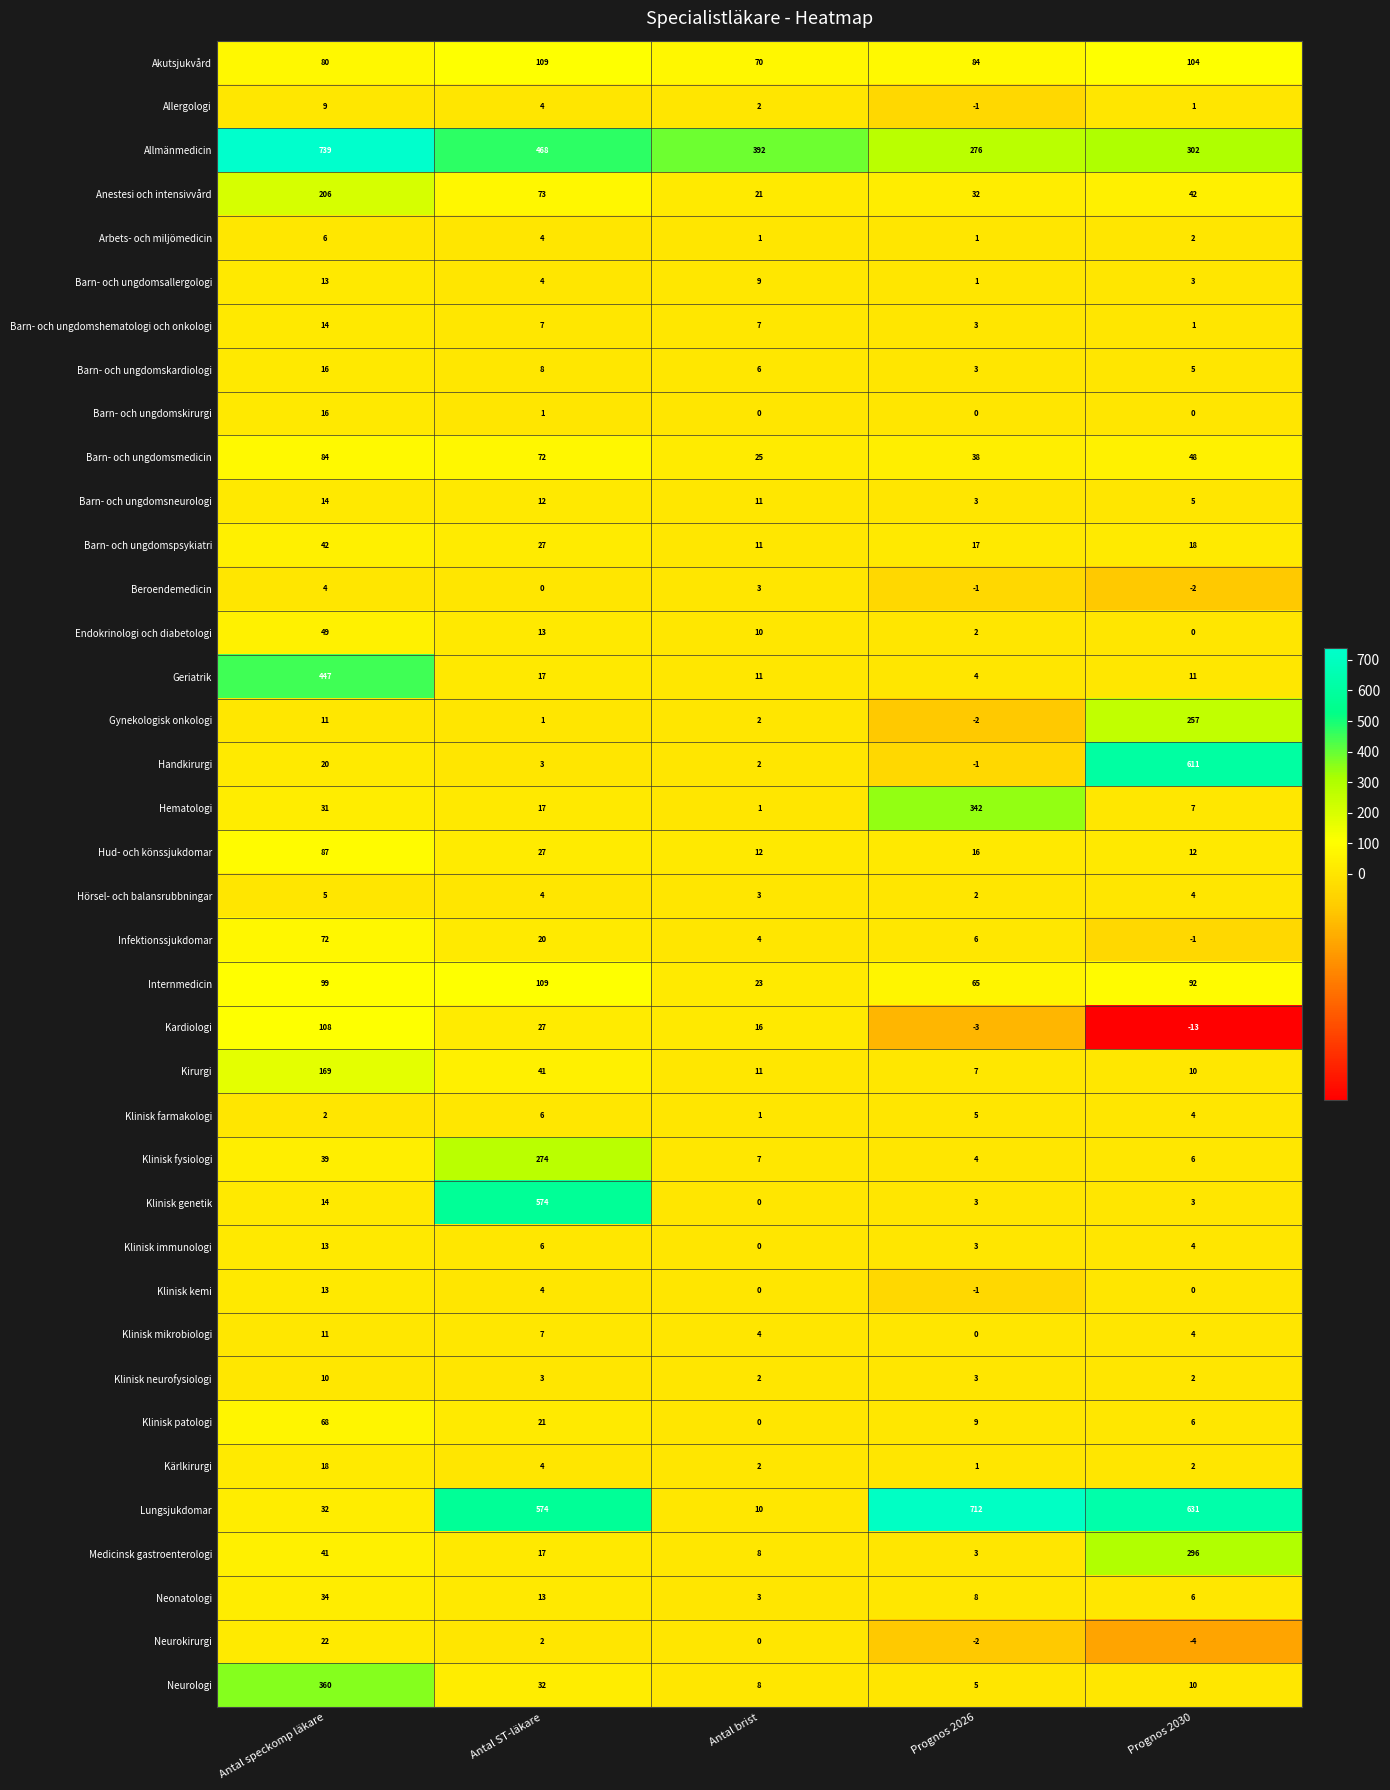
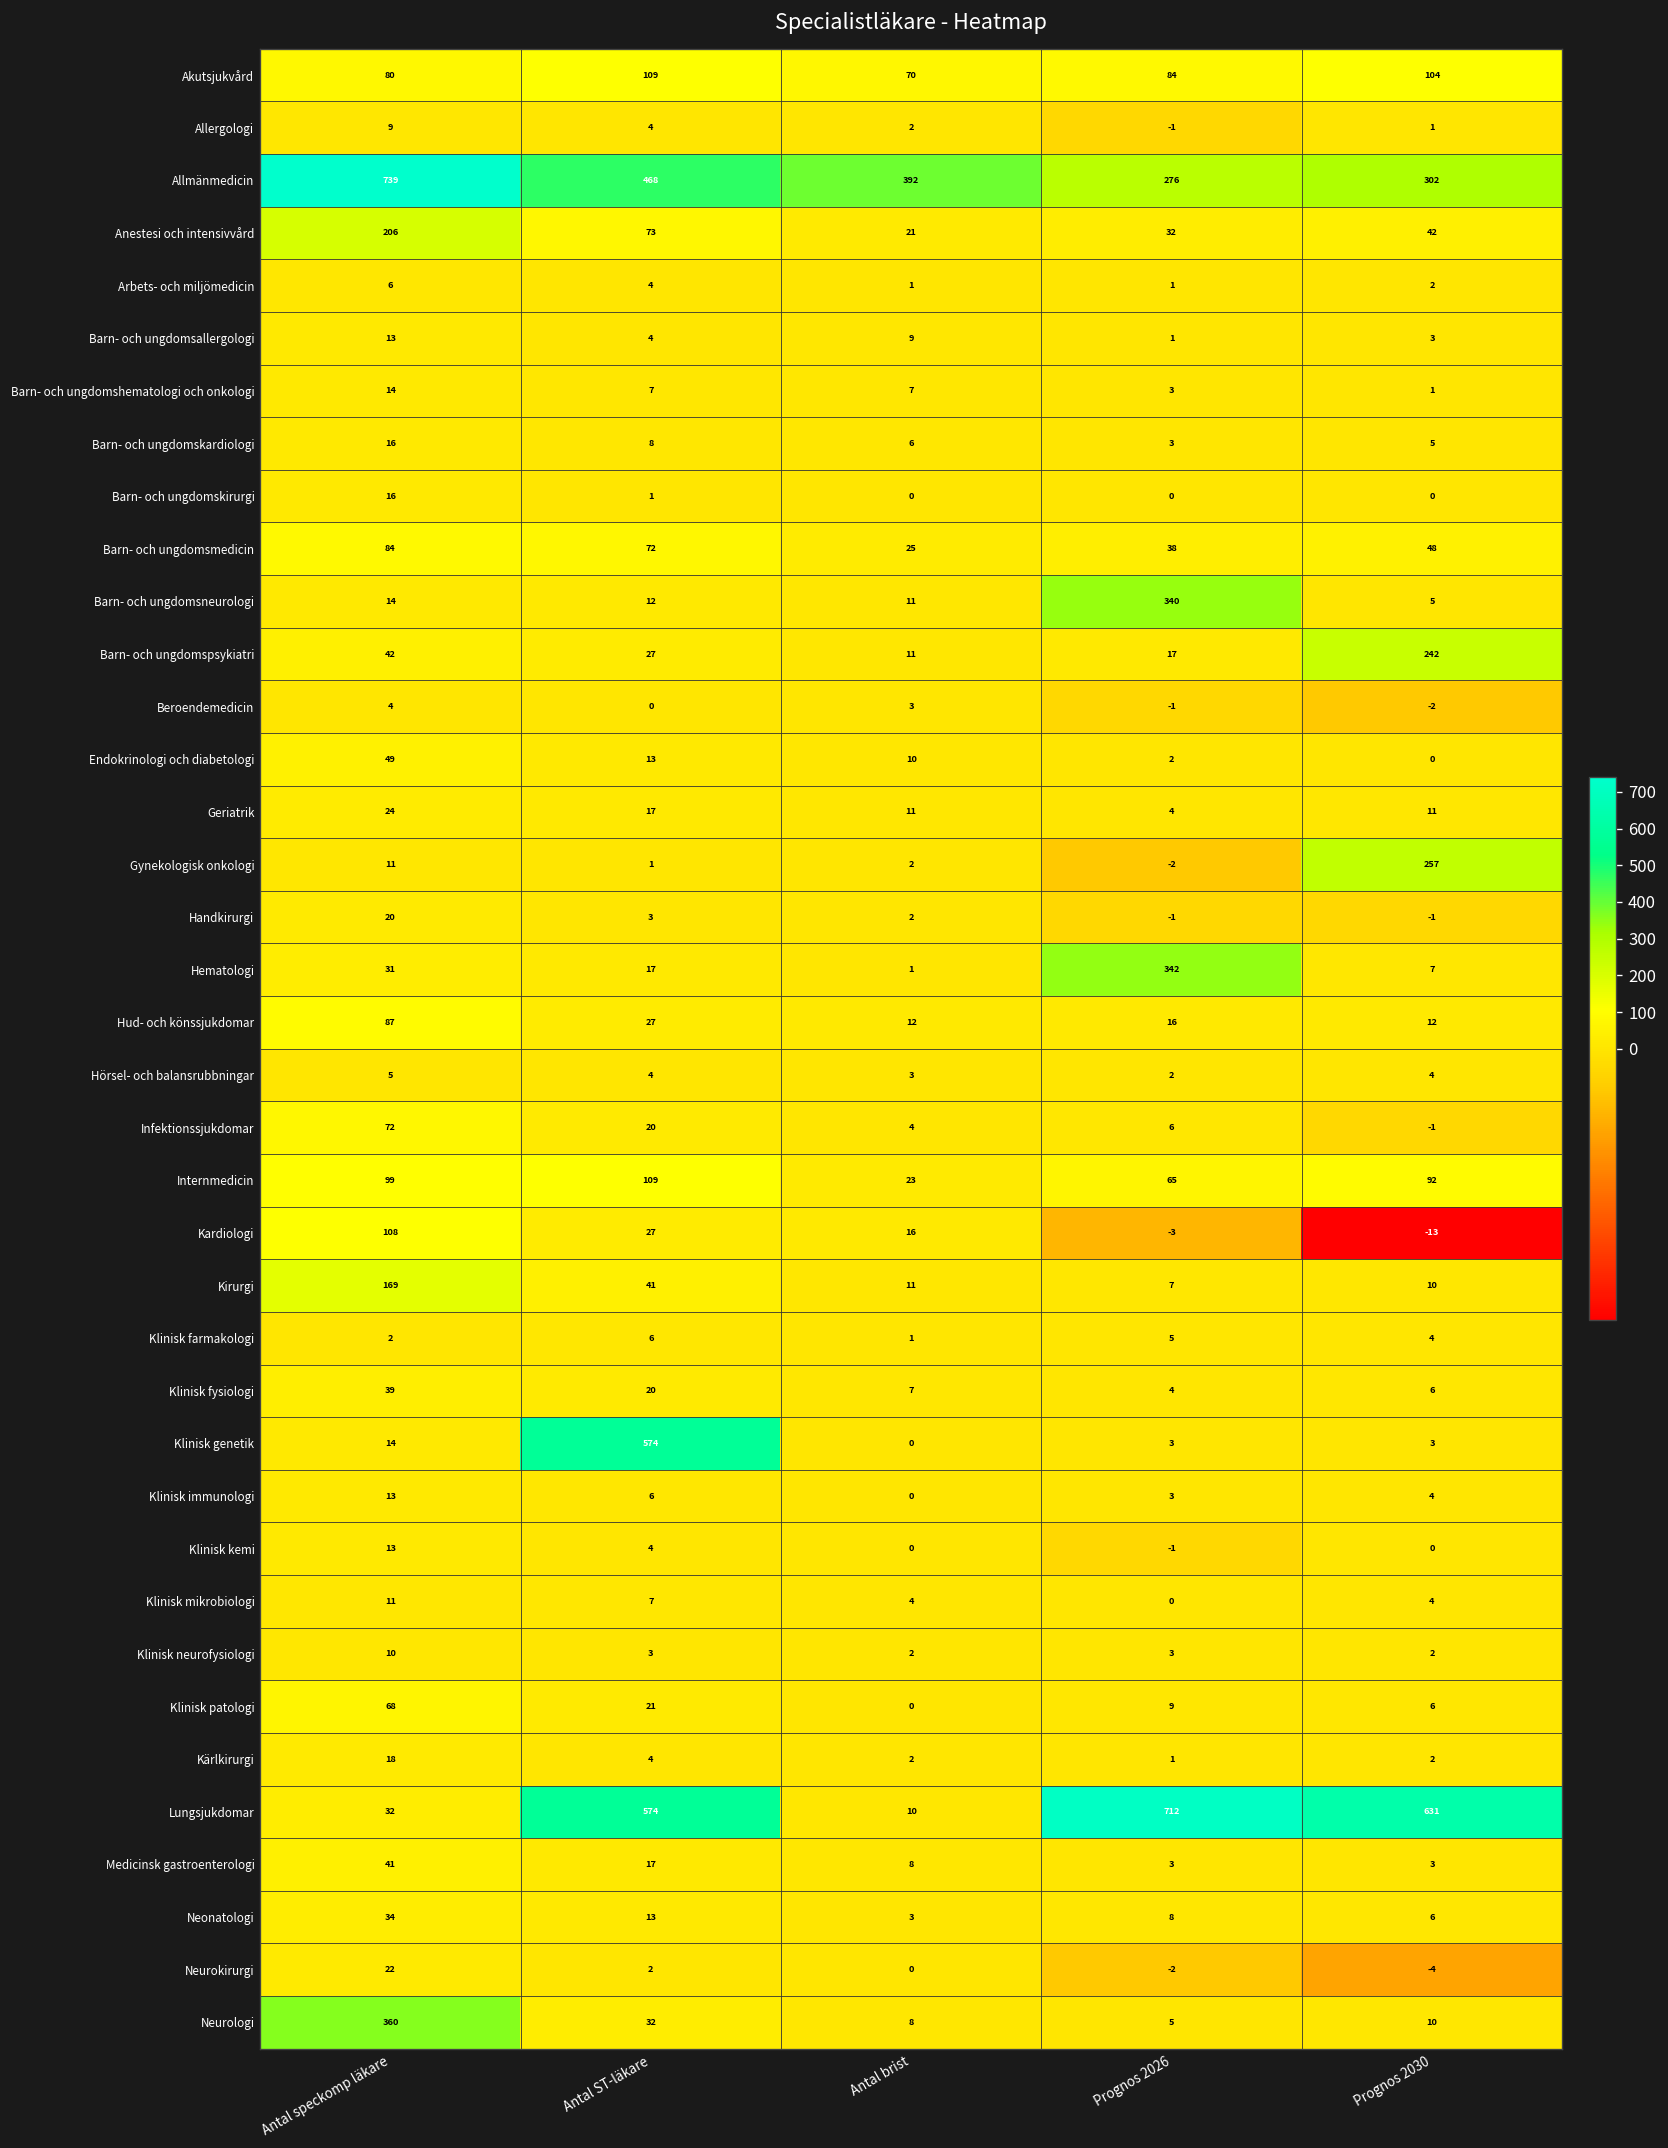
  {
    "Akutsjukvård": {
      "Antal speckomp läkare": 80,
      "Antal ST-läkare": 109,
      "Antal brist": 70,
      "Prognos 2026": 84,
      "Prognos 2030": 104
    },
    "Allergologi": {
      "Antal speckomp läkare": 9,
      "Antal ST-läkare": 4,
      "Antal brist": 2,
      "Prognos 2026": -1,
      "Prognos 2030": 1
    },
    "Allmänmedicin": {
      "Antal speckomp läkare": 739,
      "Antal ST-läkare": 468,
      "Antal brist": 392,
      "Prognos 2026": 276,
      "Prognos 2030": 302
    },
    "Anestesi och intensivvård": {
      "Antal speckomp läkare": 206,
      "Antal ST-läkare": 73,
      "Antal brist": 21,
      "Prognos 2026": 32,
      "Prognos 2030": 42
    },
    "Arbets- och miljömedicin": {
      "Antal speckomp läkare": 6,
      "Antal ST-läkare": 4,
      "Antal brist": 1,
      "Prognos 2026": 1,
      "Prognos 2030": 2
    },
    "Barn- och ungdomsallergologi": {
      "Antal speckomp läkare": 13,
      "Antal ST-läkare": 4,
      "Antal brist": 9,
      "Prognos 2026": 1,
      "Prognos 2030": 3
    },
    "Barn- och ungdomshematologi och onkologi": {
      "Antal speckomp läkare": 14,
      "Antal ST-läkare": 7,
      "Antal brist": 7,
      "Prognos 2026": 3,
      "Prognos 2030": 1
    },
    "Barn- och ungdomskardiologi": {
      "Antal speckomp läkare": 16,
      "Antal ST-läkare": 8,
      "Antal brist": 6,
      "Prognos 2026": 3,
      "Prognos 2030": 5
    },
    "Barn- och ungdomskirurgi": {
      "Antal speckomp läkare": 16,
      "Antal ST-läkare": 1,
      "Antal brist": 0,
      "Prognos 2026": 0,
      "Prognos 2030": 0
    },
    "Barn- och ungdomsmedicin": {
      "Antal speckomp läkare": 84,
      "Antal ST-läkare": 72,
      "Antal brist": 25,
      "Prognos 2026": 38,
      "Prognos 2030": 48
    },
    "Barn- och ungdomsneurologi": {
      "Antal speckomp läkare": 14,
      "Antal ST-läkare": 12,
      "Antal brist": 11,
-     "Prognos 2026": 3,
+     "Prognos 2026": 340,
      "Prognos 2030": 5
    },
    "Barn- och ungdomspsykiatri": {
      "Antal speckomp läkare": 42,
      "Antal ST-läkare": 27,
      "Antal brist": 11,
      "Prognos 2026": 17,
-     "Prognos 2030": 18
+     "Prognos 2030": 242
    },
    "Beroendemedicin": {
      "Antal speckomp läkare": 4,
      "Antal ST-läkare": 0,
      "Antal brist": 3,
      "Prognos 2026": -1,
      "Prognos 2030": -2
    },
    "Endokrinologi och diabetologi": {
      "Antal speckomp läkare": 49,
      "Antal ST-läkare": 13,
      "Antal brist": 10,
      "Prognos 2026": 2,
      "Prognos 2030": 0
    },
    "Geriatrik": {
-     "Antal speckomp läkare": 447,
+     "Antal speckomp läkare": 24,
      "Antal ST-läkare": 17,
      "Antal brist": 11,
      "Prognos 2026": 4,
      "Prognos 2030": 11
    },
    "Gynekologisk onkologi": {
      "Antal speckomp läkare": 11,
      "Antal ST-läkare": 1,
      "Antal brist": 2,
      "Prognos 2026": -2,
      "Prognos 2030": 257
    },
    "Handkirurgi": {
      "Antal speckomp läkare": 20,
      "Antal ST-läkare": 3,
      "Antal brist": 2,
      "Prognos 2026": -1,
-     "Prognos 2030": 611
+     "Prognos 2030": -1
    },
    "Hematologi": {
      "Antal speckomp läkare": 31,
      "Antal ST-läkare": 17,
      "Antal brist": 1,
      "Prognos 2026": 342,
      "Prognos 2030": 7
    },
    "Hud- och könssjukdomar": {
      "Antal speckomp läkare": 87,
      "Antal ST-läkare": 27,
      "Antal brist": 12,
      "Prognos 2026": 16,
      "Prognos 2030": 12
    },
    "Hörsel- och balansrubbningar": {
      "Antal speckomp läkare": 5,
      "Antal ST-läkare": 4,
      "Antal brist": 3,
      "Prognos 2026": 2,
      "Prognos 2030": 4
    },
    "Infektionssjukdomar": {
      "Antal speckomp läkare": 72,
      "Antal ST-läkare": 20,
      "Antal brist": 4,
      "Prognos 2026": 6,
      "Prognos 2030": -1
    },
    "Internmedicin": {
      "Antal speckomp läkare": 99,
      "Antal ST-läkare": 109,
      "Antal brist": 23,
      "Prognos 2026": 65,
      "Prognos 2030": 92
    },
    "Kardiologi": {
      "Antal speckomp läkare": 108,
      "Antal ST-läkare": 27,
      "Antal brist": 16,
      "Prognos 2026": -3,
      "Prognos 2030": -13
    },
    "Kirurgi": {
      "Antal speckomp läkare": 169,
      "Antal ST-läkare": 41,
      "Antal brist": 11,
      "Prognos 2026": 7,
      "Prognos 2030": 10
    },
    "Klinisk farmakologi": {
      "Antal speckomp läkare": 2,
      "Antal ST-läkare": 6,
      "Antal brist": 1,
      "Prognos 2026": 5,
      "Prognos 2030": 4
    },
    "Klinisk fysiologi": {
      "Antal speckomp läkare": 39,
-     "Antal ST-läkare": 274,
+     "Antal ST-läkare": 20,
      "Antal brist": 7,
      "Prognos 2026": 4,
      "Prognos 2030": 6
    },
    "Klinisk genetik": {
      "Antal speckomp läkare": 14,
      "Antal ST-läkare": 574,
      "Antal brist": 0,
      "Prognos 2026": 3,
      "Prognos 2030": 3
    },
    "Klinisk immunologi": {
      "Antal speckomp läkare": 13,
      "Antal ST-läkare": 6,
      "Antal brist": 0,
      "Prognos 2026": 3,
      "Prognos 2030": 4
    },
    "Klinisk kemi": {
      "Antal speckomp läkare": 13,
      "Antal ST-läkare": 4,
      "Antal brist": 0,
      "Prognos 2026": -1,
      "Prognos 2030": 0
    },
    "Klinisk mikrobiologi": {
      "Antal speckomp läkare": 11,
      "Antal ST-läkare": 7,
      "Antal brist": 4,
      "Prognos 2026": 0,
      "Prognos 2030": 4
    },
    "Klinisk neurofysiologi": {
      "Antal speckomp läkare": 10,
      "Antal ST-läkare": 3,
      "Antal brist": 2,
      "Prognos 2026": 3,
      "Prognos 2030": 2
    },
    "Klinisk patologi": {
      "Antal speckomp läkare": 68,
      "Antal ST-läkare": 21,
      "Antal brist": 0,
      "Prognos 2026": 9,
      "Prognos 2030": 6
    },
    "Kärlkirurgi": {
      "Antal speckomp läkare": 18,
      "Antal ST-läkare": 4,
      "Antal brist": 2,
      "Prognos 2026": 1,
      "Prognos 2030": 2
    },
    "Lungsjukdomar": {
      "Antal speckomp läkare": 32,
      "Antal ST-läkare": 574,
      "Antal brist": 10,
      "Prognos 2026": 712,
      "Prognos 2030": 631
    },
    "Medicinsk gastroenterologi": {
      "Antal speckomp läkare": 41,
      "Antal ST-läkare": 17,
      "Antal brist": 8,
      "Prognos 2026": 3,
-     "Prognos 2030": 296
+     "Prognos 2030": 3
    },
    "Neonatologi": {
      "Antal speckomp läkare": 34,
      "Antal ST-läkare": 13,
      "Antal brist": 3,
      "Prognos 2026": 8,
      "Prognos 2030": 6
    },
    "Neurokirurgi": {
      "Antal speckomp läkare": 22,
      "Antal ST-läkare": 2,
      "Antal brist": 0,
      "Prognos 2026": -2,
      "Prognos 2030": -4
    },
    "Neurologi": {
      "Antal speckomp läkare": 360,
      "Antal ST-läkare": 32,
      "Antal brist": 8,
      "Prognos 2026": 5,
      "Prognos 2030": 10
    }
  }
